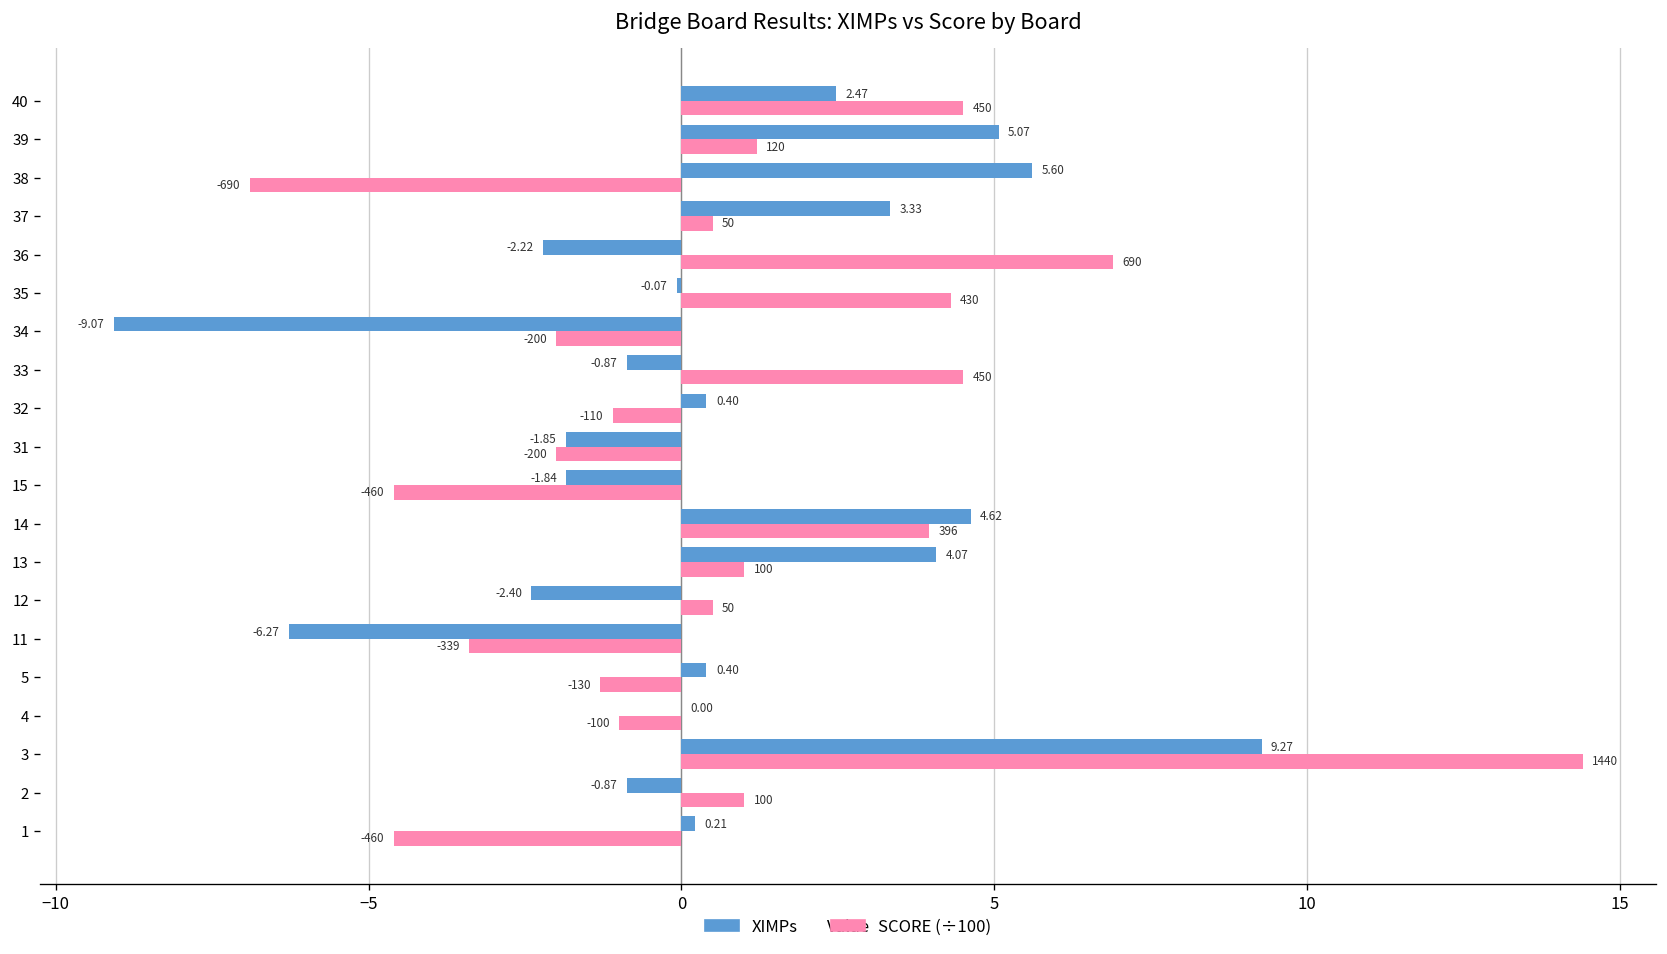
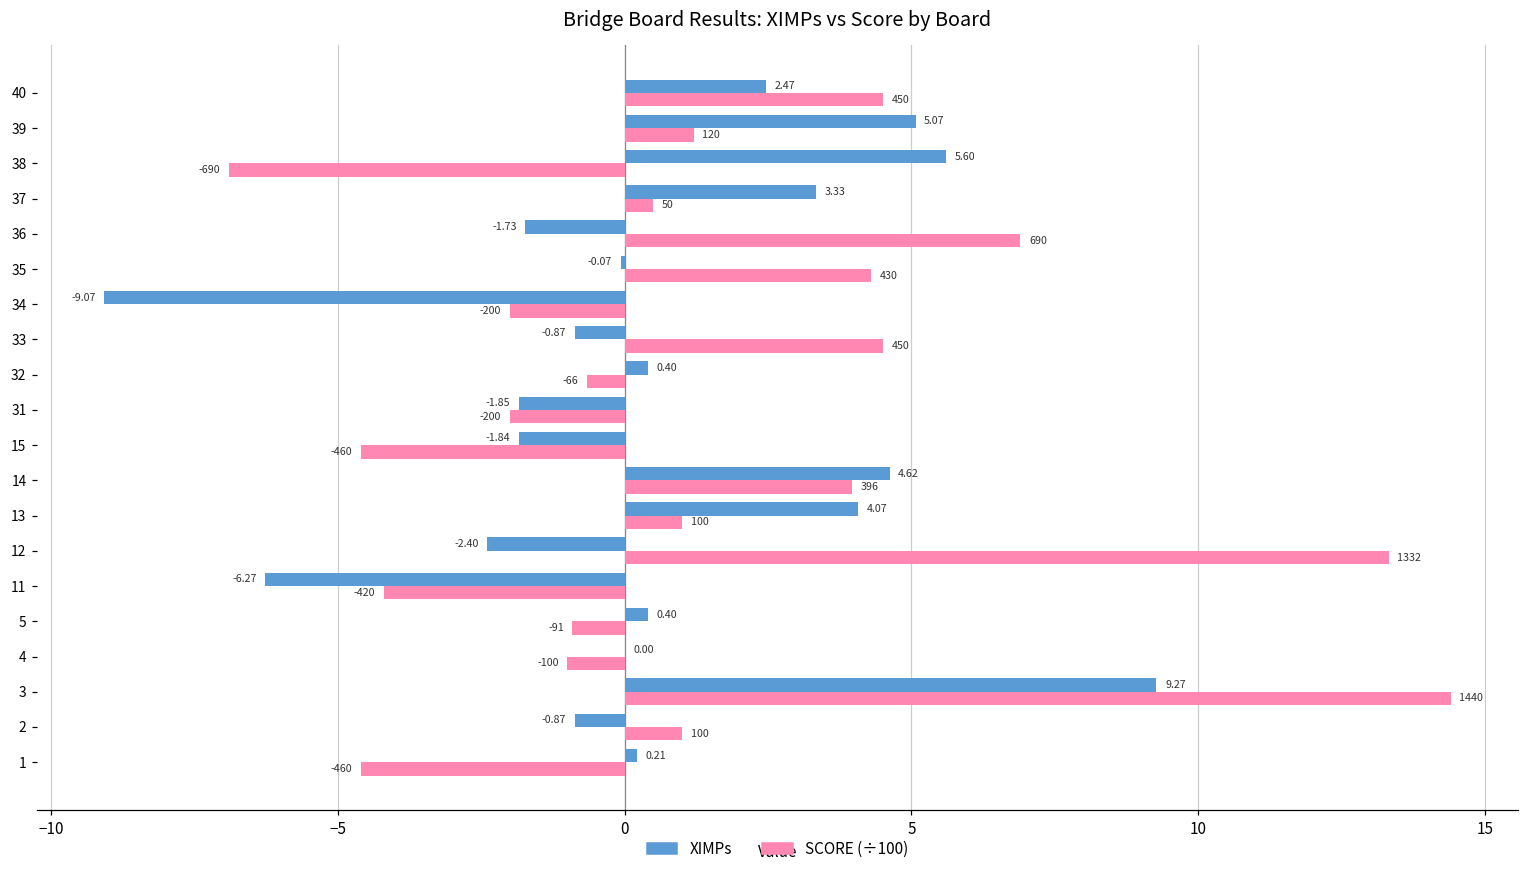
  {
    "XIMPs": {
      "40": 2.47,
      "39": 5.07,
      "38": 5.60,
      "37": 3.33,
-     "36": -2.22,
+     "36": -1.73,
      "35": -0.07,
      "34": -9.07,
      "33": -0.87,
      "32": 0.40,
      "31": -1.85,
      "15": -1.84,
      "14": 4.62,
      "13": 4.07,
      "12": -2.40,
      "11": -6.27,
      "5": 0.40,
      "4": 0.00,
      "3": 9.27,
      "2": -0.87,
      "1": 0.21
    },
    "SCORE (÷100)": {
-     "32": -110,
-     "12": 50,
-     "11": -339,
-     "5": -130
+     "32": -66,
+     "12": 1332,
+     "11": -420,
+     "5": -91
    }
  }
